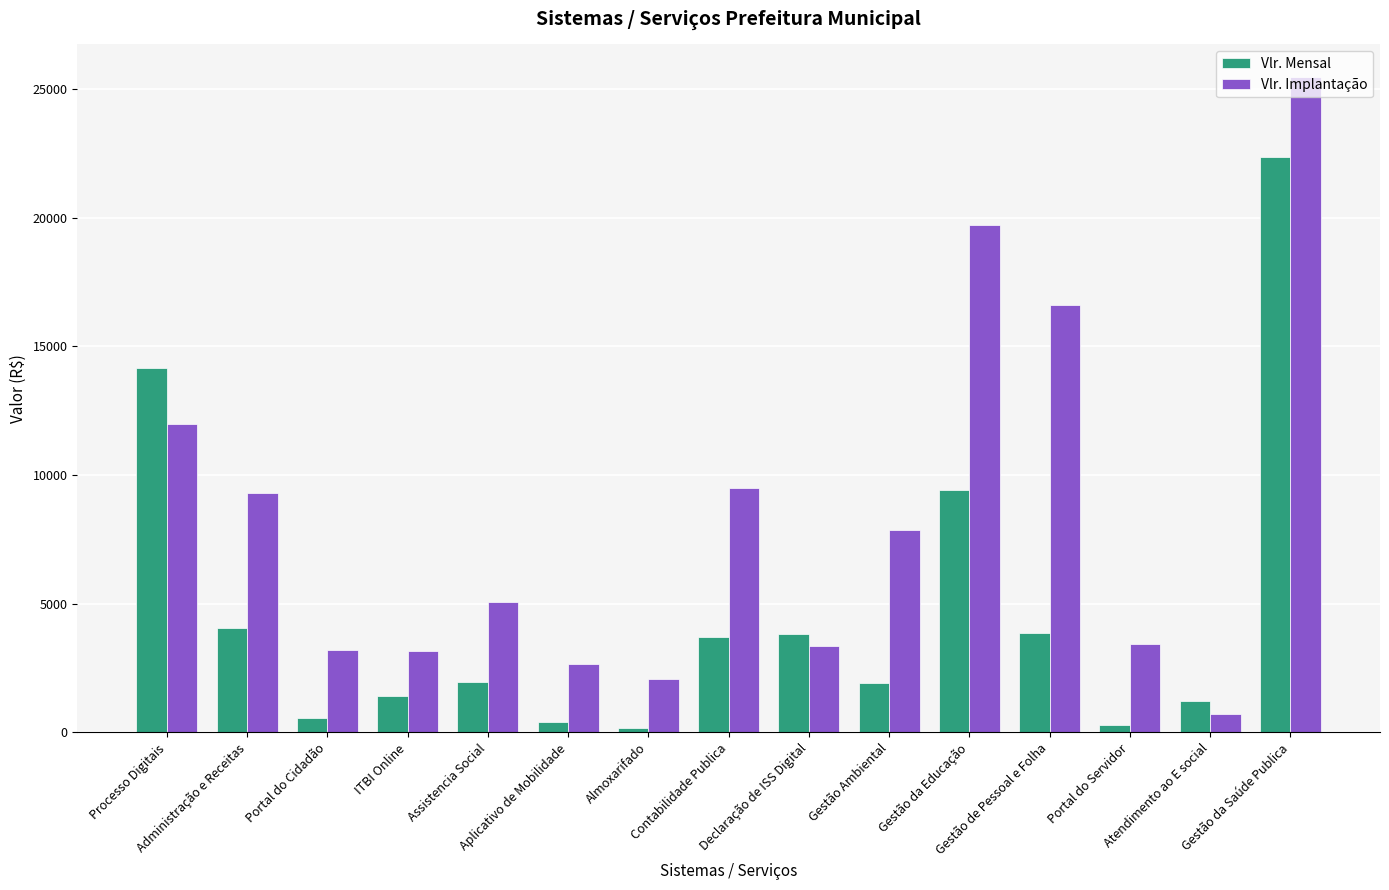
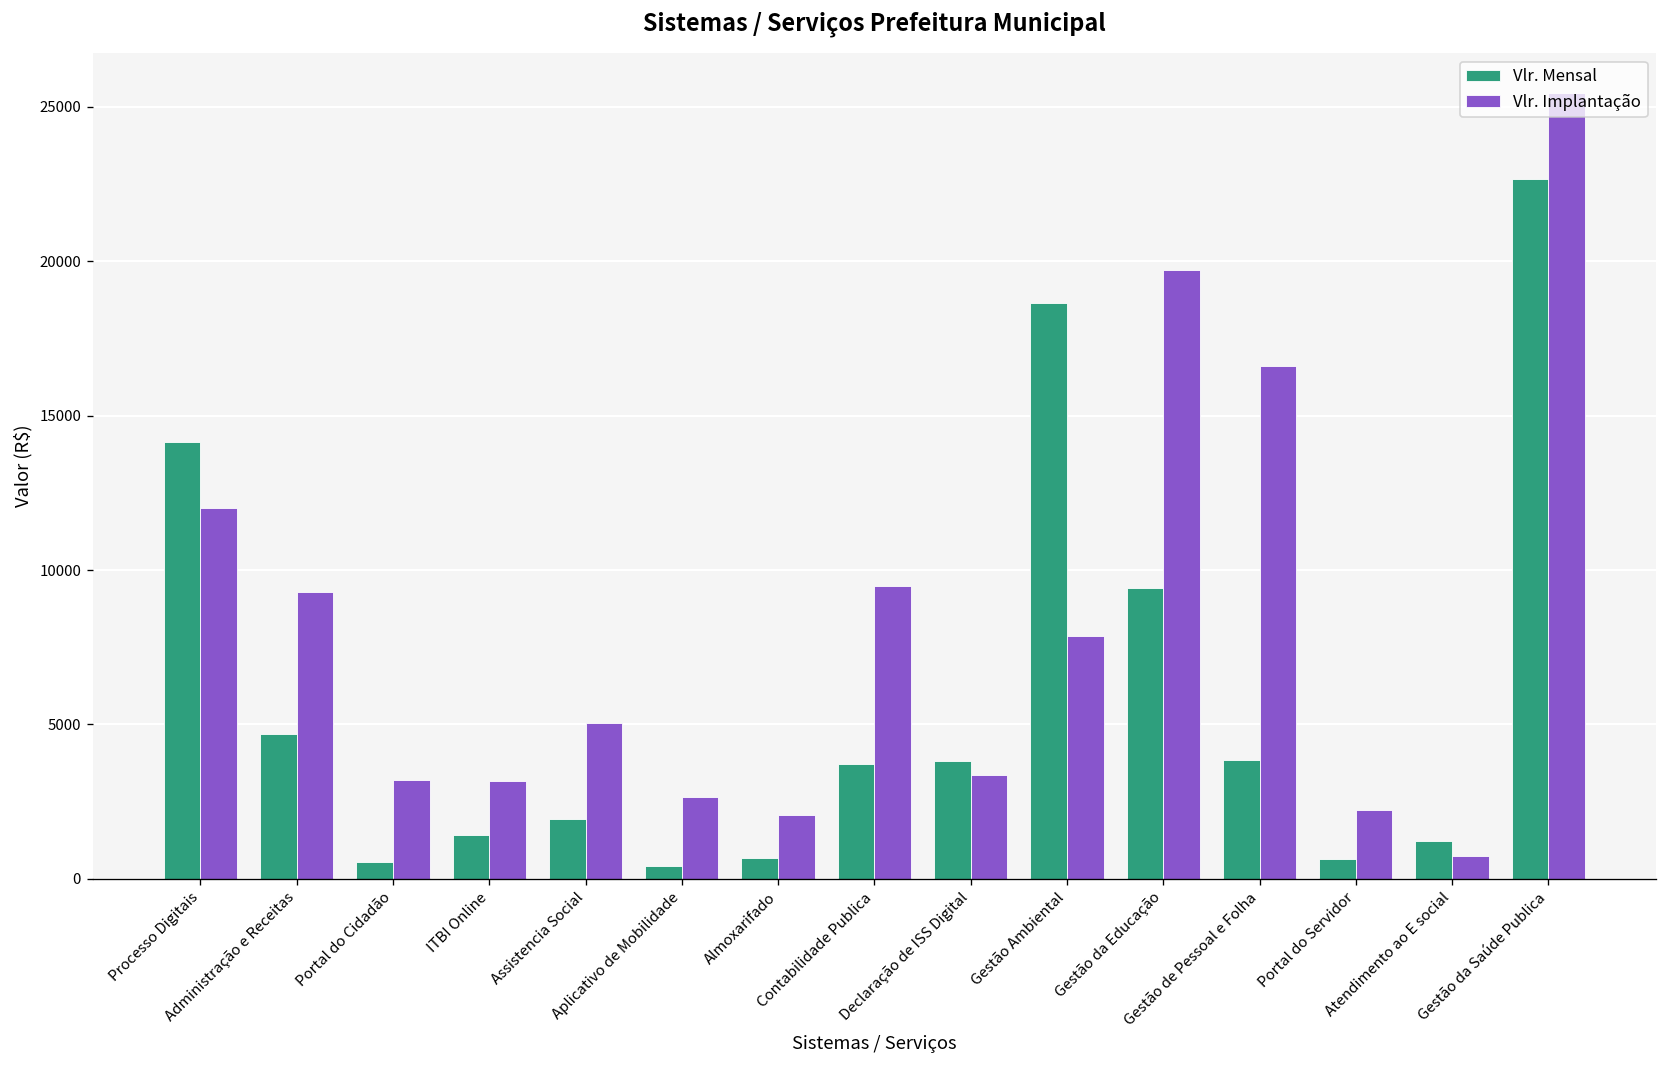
  {
    "Vlr. Mensal": {
      "Processo Digitais": 14200,
-     "Administração e Receitas": 4100,
+     "Administração e Receitas": 4700,
      "Portal do Cidadão": 600,
      "ITBI Online": 1400,
      "Assistencia Social": 1900,
      "Aplicativo de Mobilidade": 400,
-     "Almoxarifado": 200,
+     "Almoxarifado": 700,
      "Contabilidade Publica": 3700,
      "Declaração de ISS Digital": 3800,
-     "Gestão Ambiental": 1900,
+     "Gestão Ambiental": 18600,
      "Gestão da Educação": 9400,
      "Gestão de Pessoal e Folha": 3900,
-     "Portal do Servidor": 300,
+     "Portal do Servidor": 600,
      "Atendimento ao E social": 1200,
-     "Gestão da Saúde Publica": 22300
+     "Gestão da Saúde Publica": 22700
    },
    "Vlr. Implantação": {
      "Processo Digitais": 12000,
      "Administração e Receitas": 9300,
      "Portal do Cidadão": 3200,
      "ITBI Online": 3200,
      "Assistencia Social": 5100,
      "Aplicativo de Mobilidade": 2700,
      "Almoxarifado": 2100,
      "Contabilidade Publica": 9500,
      "Declaração de ISS Digital": 3400,
      "Gestão Ambiental": 7900,
      "Gestão da Educação": 19700,
      "Gestão de Pessoal e Folha": 16600,
-     "Portal do Servidor": 3400,
+     "Portal do Servidor": 2200,
      "Atendimento ao E social": 700
    }
  }
